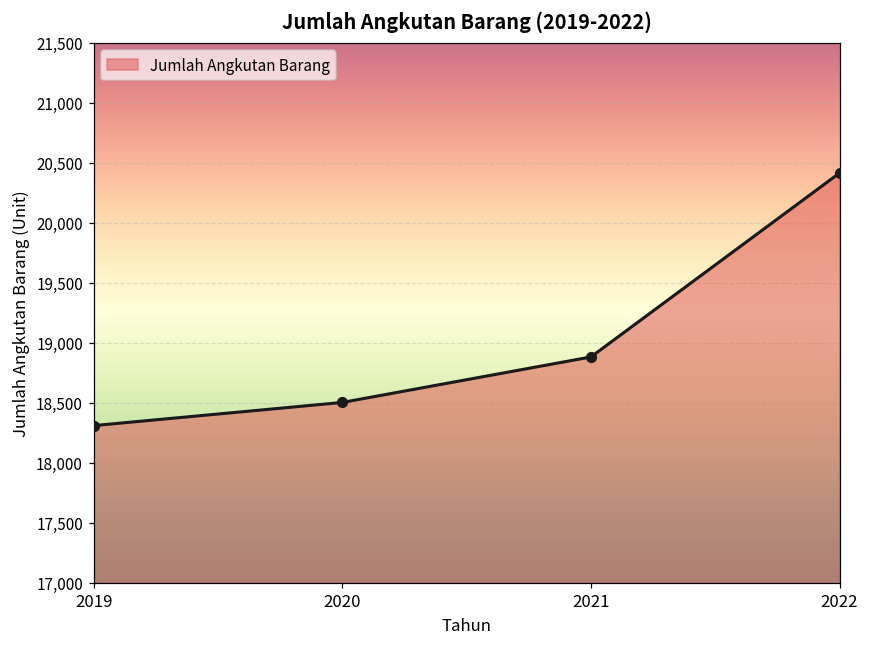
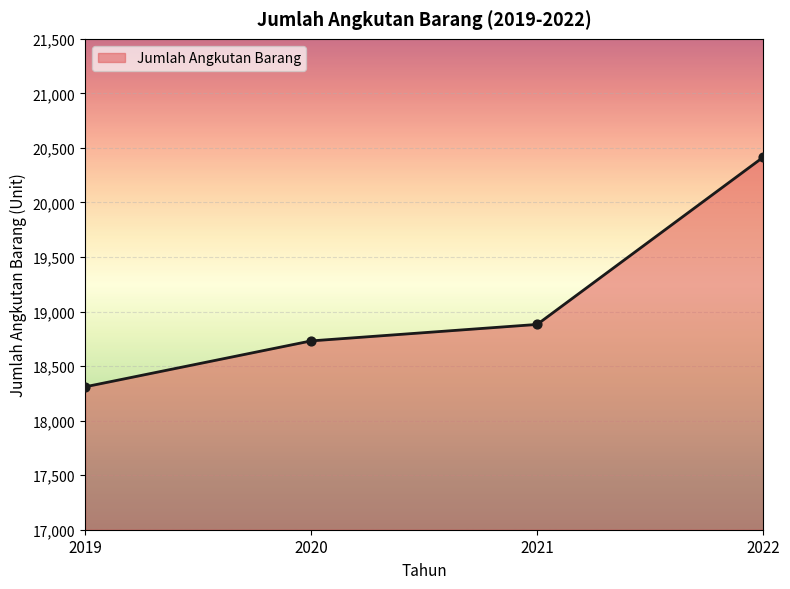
  {
    "2019": "18,310",
-   "2020": "18,500",
+   "2020": "18,730",
    "2021": "18,880",
    "2022": "20,420"
  }
